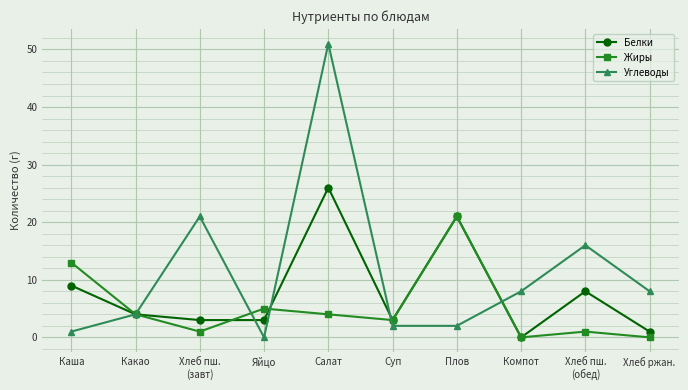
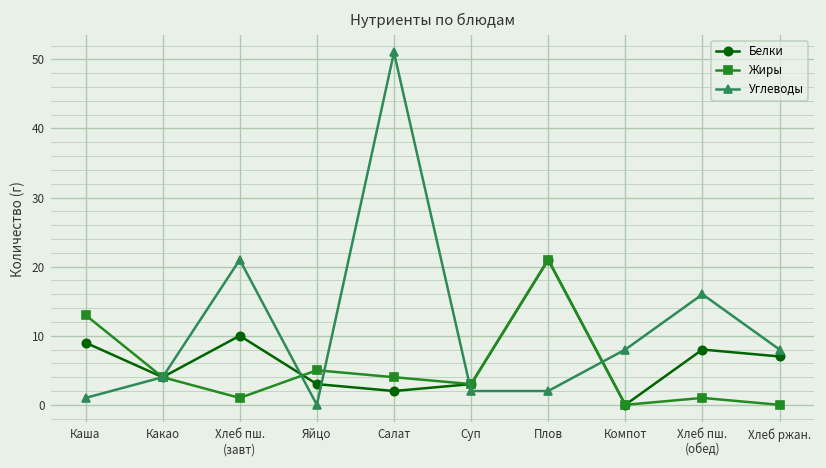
  {
    "Белки": {
      "Каша": 9,
-     "Хлеб пш. (завт)": 3,
+     "Хлеб пш. (завт)": 10,
      "Яйцо": 3,
-     "Салат": 26,
+     "Салат": 2,
      "Хлеб пш. (обед)": 8,
-     "Хлеб ржан.": 1
+     "Хлеб ржан.": 7
    }
  }
